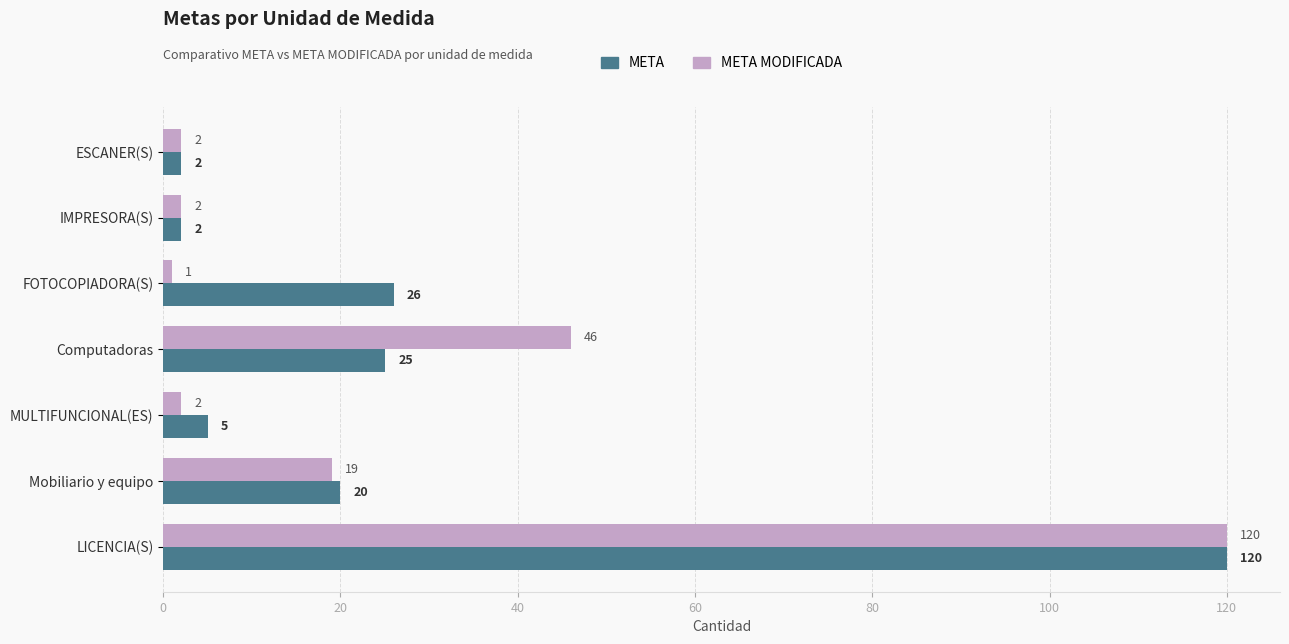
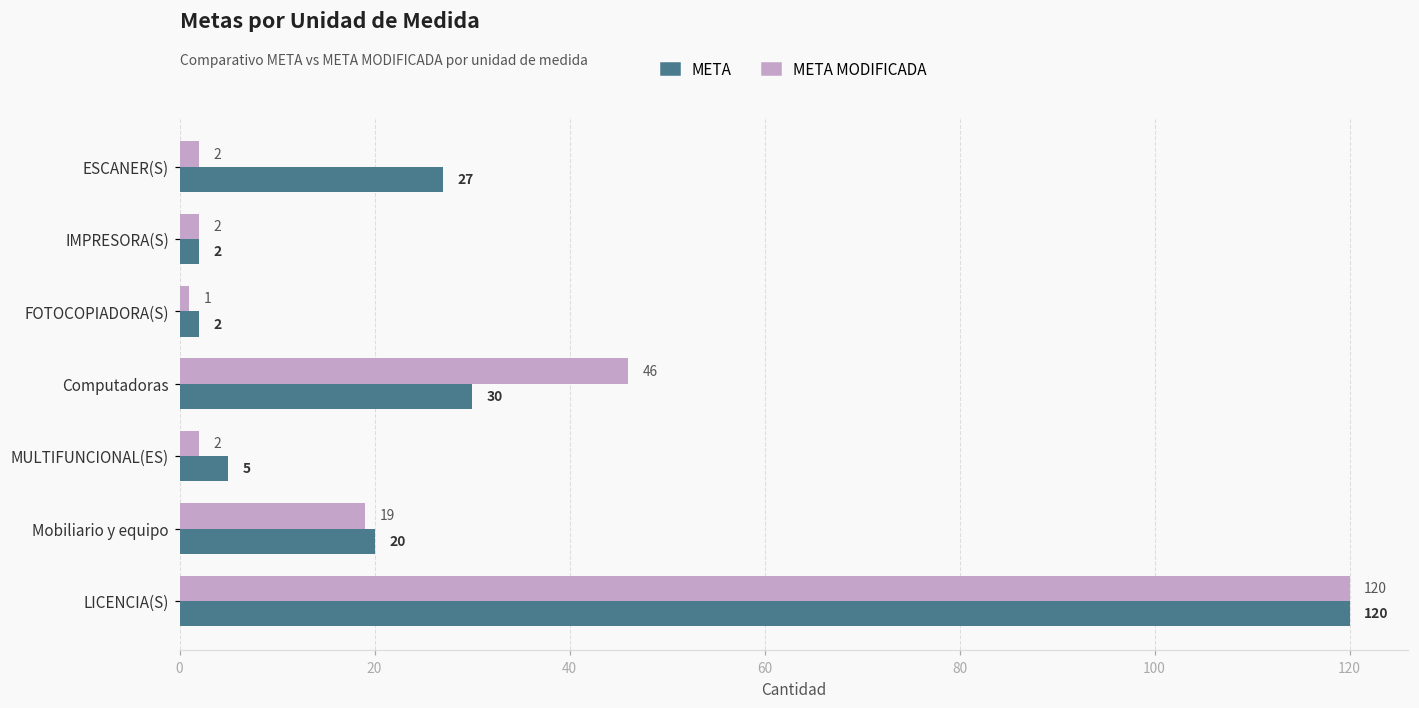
  {
    "META": {
-     "ESCANER(S)": 2,
+     "ESCANER(S)": 27,
      "IMPRESORA(S)": 2,
-     "FOTOCOPIADORA(S)": 26,
-     "Computadoras": 25,
+     "FOTOCOPIADORA(S)": 2,
+     "Computadoras": 30,
      "MULTIFUNCIONAL(ES)": 5,
      "Mobiliario y equipo": 20,
      "LICENCIA(S)": 120
    },
    "META MODIFICADA": {
      "ESCANER(S)": 2,
      "IMPRESORA(S)": 2,
      "FOTOCOPIADORA(S)": 1,
      "Computadoras": 46,
      "MULTIFUNCIONAL(ES)": 2,
      "Mobiliario y equipo": 19,
      "LICENCIA(S)": 120
    }
  }
